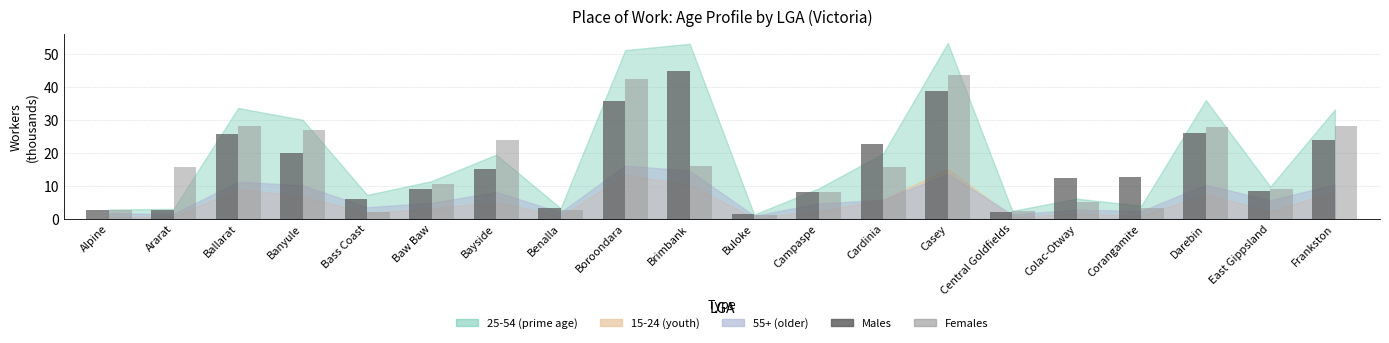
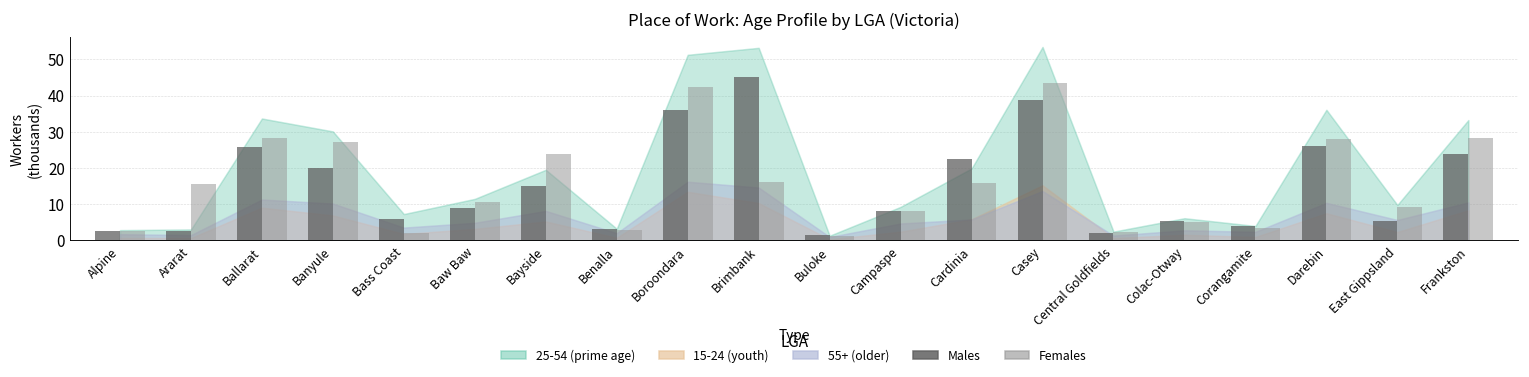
  {
    "Males": {
      "Alpine": 3,
      "Ararat": 3,
      "Ballarat": 26,
      "Banyule": 20,
      "Bass Coast": 6,
      "Baw Baw": 9,
      "Bayside": 15,
      "Benalla": 3,
      "Boroondara": 36,
      "Brimbank": 45,
      "Buloke": 1,
      "Campaspe": 8,
      "Cardinia": 23,
      "Casey": 39,
      "Central Goldfields": 2,
-     "Colac-Otway": 12,
-     "Corangamite": 13,
+     "Colac-Otway": 5,
+     "Corangamite": 4,
      "Darebin": 26,
-     "East Gippsland": 9,
+     "East Gippsland": 5,
      "Frankston": 24
    },
    "Females": {
      "Alpine": 3,
      "Ararat": 16,
      "Ballarat": 28,
      "Banyule": 27,
      "Bass Coast": 2,
      "Baw Baw": 10,
      "Bayside": 24,
      "Benalla": 3,
      "Boroondara": 42,
      "Brimbank": 16,
      "Buloke": 1,
      "Campaspe": 8,
      "Cardinia": 16,
      "Casey": 44,
      "Central Goldfields": 2,
      "Colac-Otway": 5,
      "Corangamite": 3,
      "Darebin": 28,
      "East Gippsland": 9,
      "Frankston": 28
    },
    "15-24 (youth)": {
      "Ballarat": 9,
      "Banyule": 7,
      "Bass Coast": 2,
      "Baw Baw": 3,
      "Bayside": 5,
      "Boroondara": 13,
      "Brimbank": 10,
      "Campaspe": 2,
      "Casey": 15,
      "Colac-Otway": 2,
      "Corangamite": 1,
      "Darebin": 8,
      "East Gippsland": 2,
      "Frankston": 8
    }
  }
